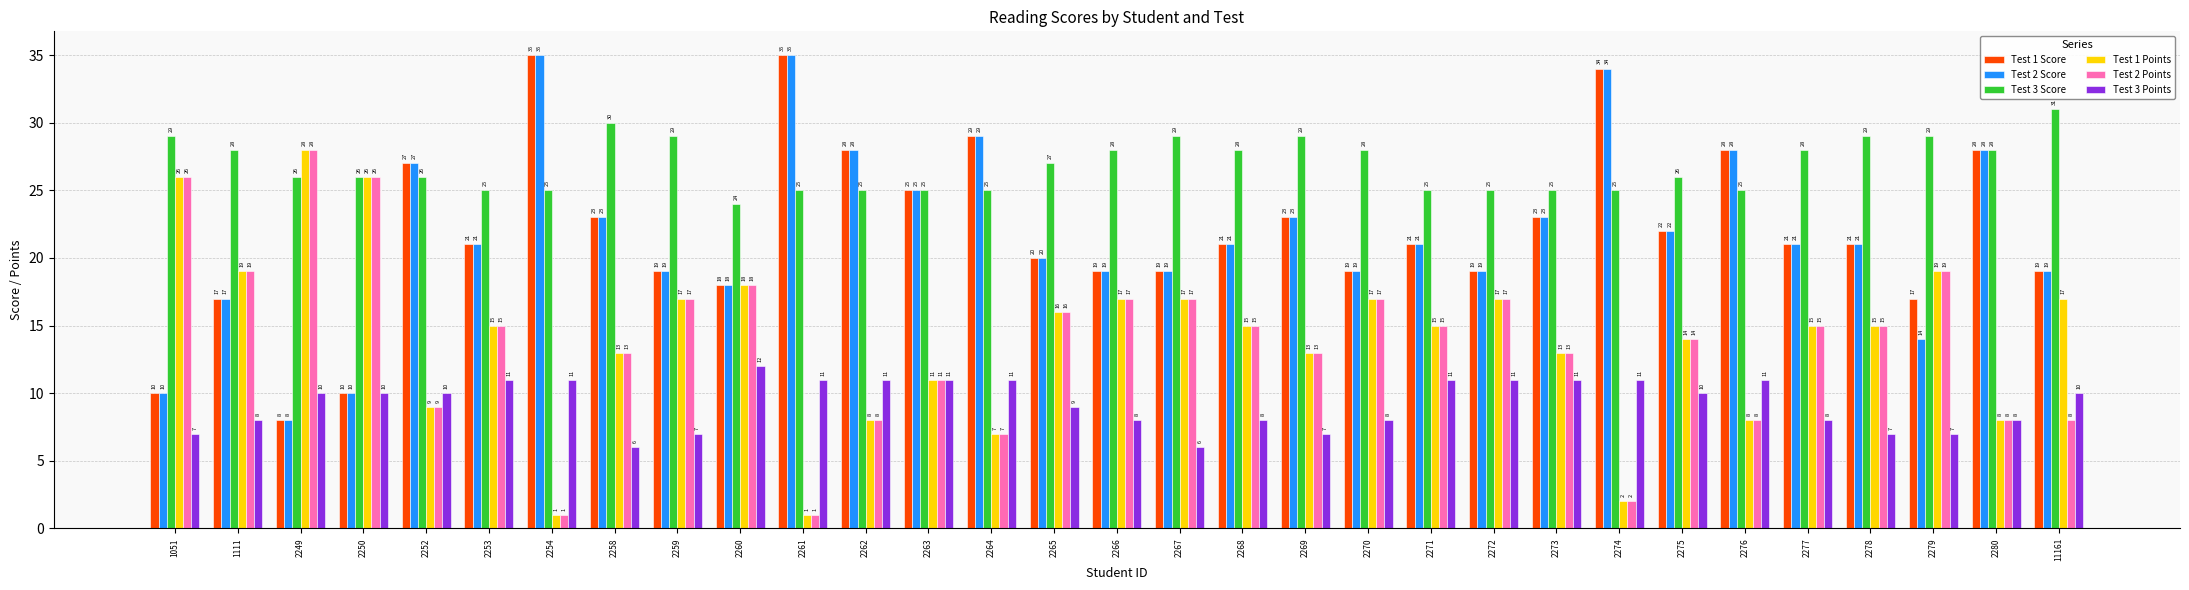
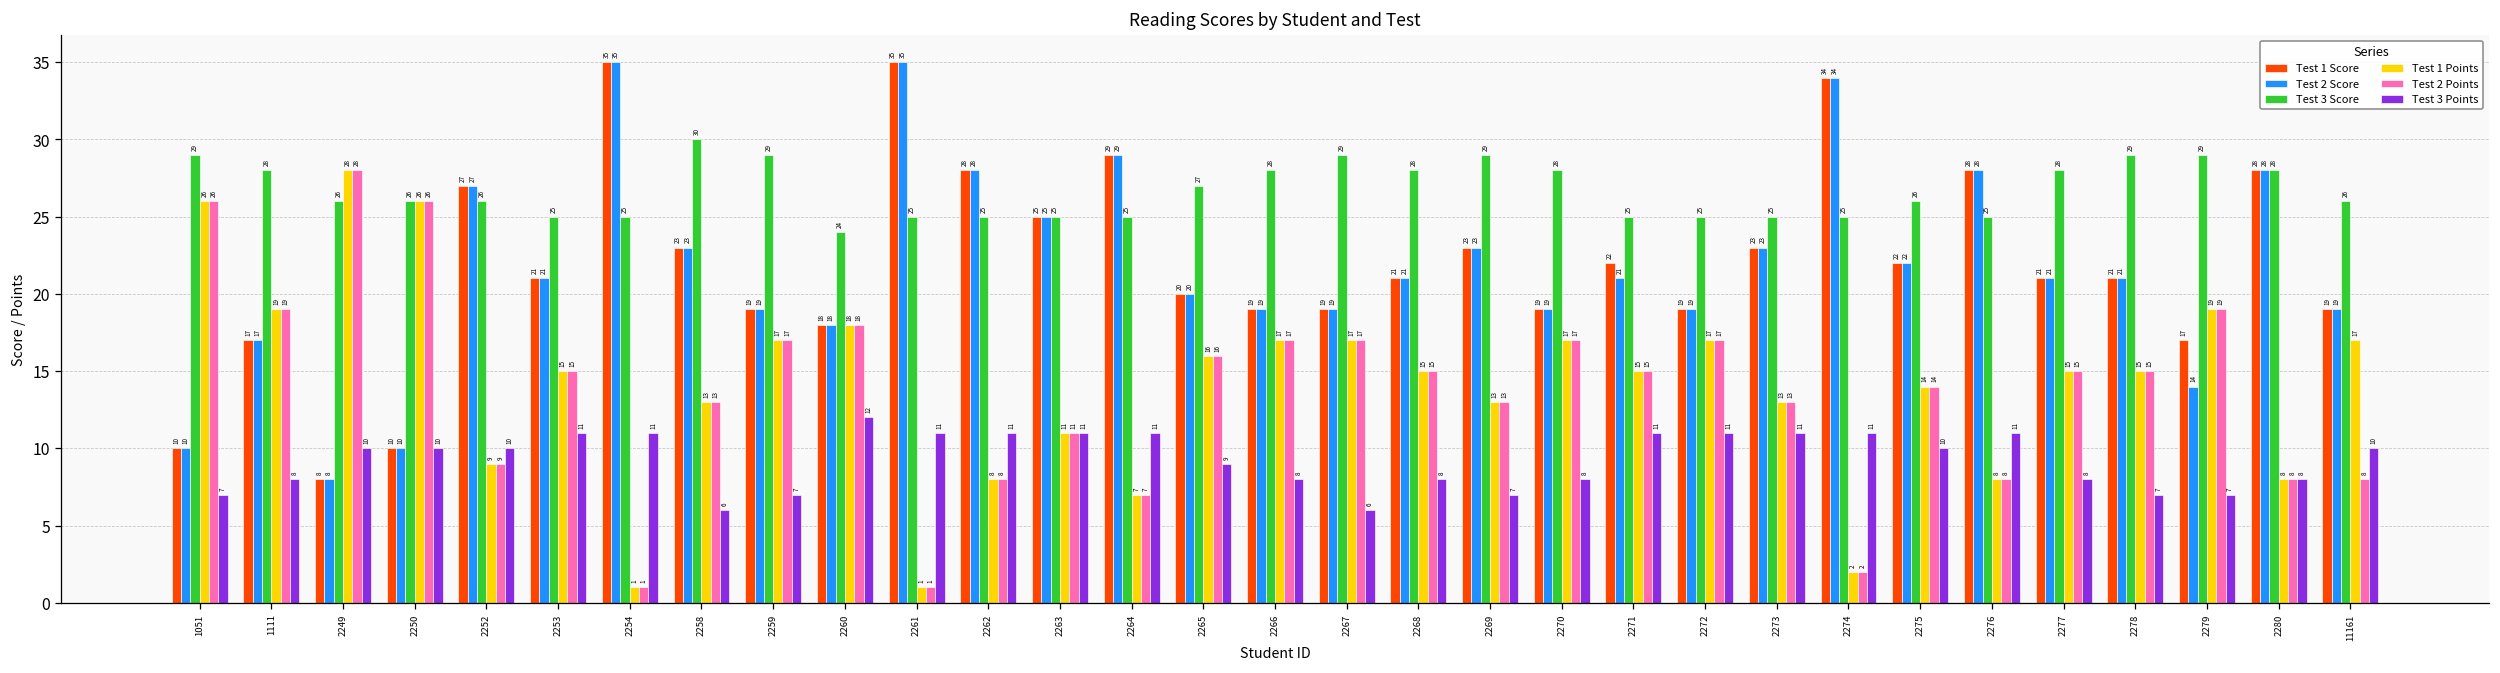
  {
    "Test 1 Score": {
      "1051": 10,
      "1111": 17,
      "2249": 8,
      "2250": 10,
      "2252": 27,
      "2253": 21,
      "2254": 35,
      "2258": 23,
      "2259": 19,
      "2260": 18,
      "2261": 35,
      "2262": 28,
      "2263": 25,
      "2264": 29,
      "2265": 20,
      "2266": 19,
      "2267": 19,
      "2268": 21,
      "2269": 23,
      "2270": 19,
-     "2271": 21,
+     "2271": 22,
      "2272": 19,
      "2273": 23,
      "2274": 34,
      "2275": 22,
      "2276": 28,
      "2277": 21,
      "2278": 21,
      "2279": 17,
      "2280": 28,
      "11161": 19
    },
    "Test 2 Score": {
      "1051": 10,
      "1111": 17,
      "2249": 8,
      "2250": 10,
      "2252": 27,
      "2253": 21,
      "2254": 35,
      "2258": 23,
      "2259": 19,
      "2260": 18,
      "2261": 35,
      "2262": 28,
      "2263": 25,
      "2264": 29,
      "2265": 20,
      "2266": 19,
      "2267": 19,
      "2268": 21,
      "2269": 23,
      "2270": 19,
      "2271": 21,
      "2272": 19,
      "2273": 23,
      "2274": 34,
      "2275": 22,
      "2276": 28,
      "2277": 21,
      "2278": 21,
      "2279": 14,
      "2280": 28,
      "11161": 19
    },
    "Test 3 Score": {
      "1051": 29,
      "1111": 28,
      "2249": 26,
      "2250": 26,
      "2252": 26,
      "2253": 25,
      "2254": 25,
      "2258": 30,
      "2259": 29,
      "2260": 24,
      "2261": 25,
      "2262": 25,
      "2263": 25,
      "2264": 25,
      "2265": 27,
      "2266": 28,
      "2267": 29,
      "2268": 28,
      "2269": 29,
      "2270": 28,
      "2271": 25,
      "2272": 25,
      "2273": 25,
      "2274": 25,
      "2275": 26,
      "2276": 25,
      "2277": 28,
      "2278": 29,
      "2279": 29,
      "2280": 28,
-     "11161": 31
+     "11161": 26
    },
    "Test 1 Points": {
      "1051": 26,
      "1111": 19,
      "2249": 28,
      "2250": 26,
      "2252": 9,
      "2253": 15,
      "2254": 1,
      "2258": 13,
      "2259": 17,
      "2260": 18,
      "2261": 1,
      "2262": 8,
      "2263": 11,
      "2264": 7,
      "2265": 16,
      "2266": 17,
      "2267": 17,
      "2268": 15,
      "2269": 13,
      "2270": 17,
      "2271": 15,
      "2272": 17,
      "2273": 13,
      "2274": 2,
      "2275": 14,
      "2276": 8,
      "2277": 15,
      "2278": 15,
      "2279": 19,
      "2280": 8,
      "11161": 17
    },
    "Test 2 Points": {
      "1051": 26,
      "1111": 19,
      "2249": 28,
      "2250": 26,
      "2252": 9,
      "2253": 15,
      "2254": 1,
      "2258": 13,
      "2259": 17,
      "2260": 18,
      "2261": 1,
      "2262": 8,
      "2263": 11,
      "2264": 7,
      "2265": 16,
      "2266": 17,
      "2267": 17,
      "2268": 15,
      "2269": 13,
      "2270": 17,
      "2271": 15,
      "2272": 17,
      "2273": 13,
      "2274": 2,
      "2275": 14,
      "2276": 8,
      "2277": 15,
      "2278": 15,
      "2279": 19,
      "2280": 8,
      "11161": 8
    },
    "Test 3 Points": {
      "1051": 7,
      "1111": 8,
      "2249": 10,
      "2250": 10,
      "2252": 10,
      "2253": 11,
      "2254": 11,
      "2258": 6,
      "2259": 7,
      "2260": 12,
      "2261": 11,
      "2262": 11,
      "2263": 11,
      "2264": 11,
      "2265": 9,
      "2266": 8,
      "2267": 6,
      "2268": 8,
      "2269": 7,
      "2270": 8,
      "2271": 11,
      "2272": 11,
      "2273": 11,
      "2274": 11,
      "2275": 10,
      "2276": 11,
      "2277": 8,
      "2278": 7,
      "2279": 7,
      "2280": 8,
      "11161": 10
    }
  }
